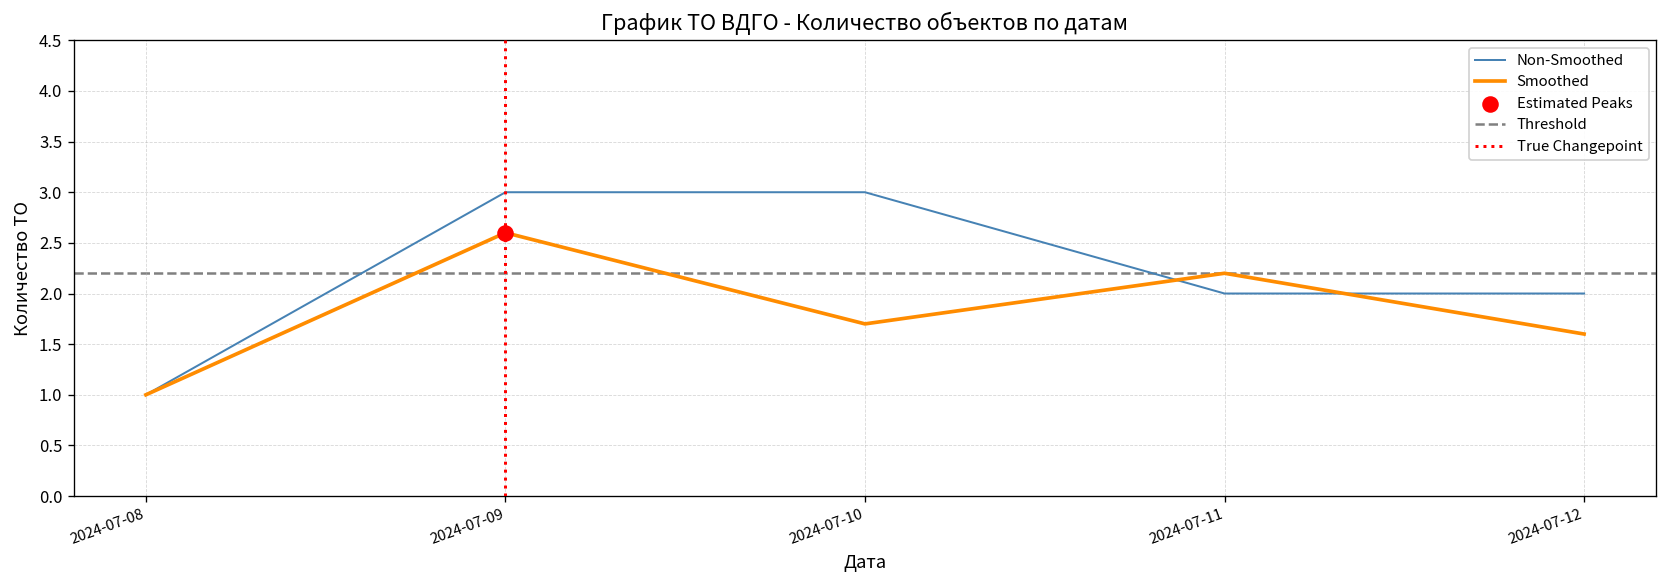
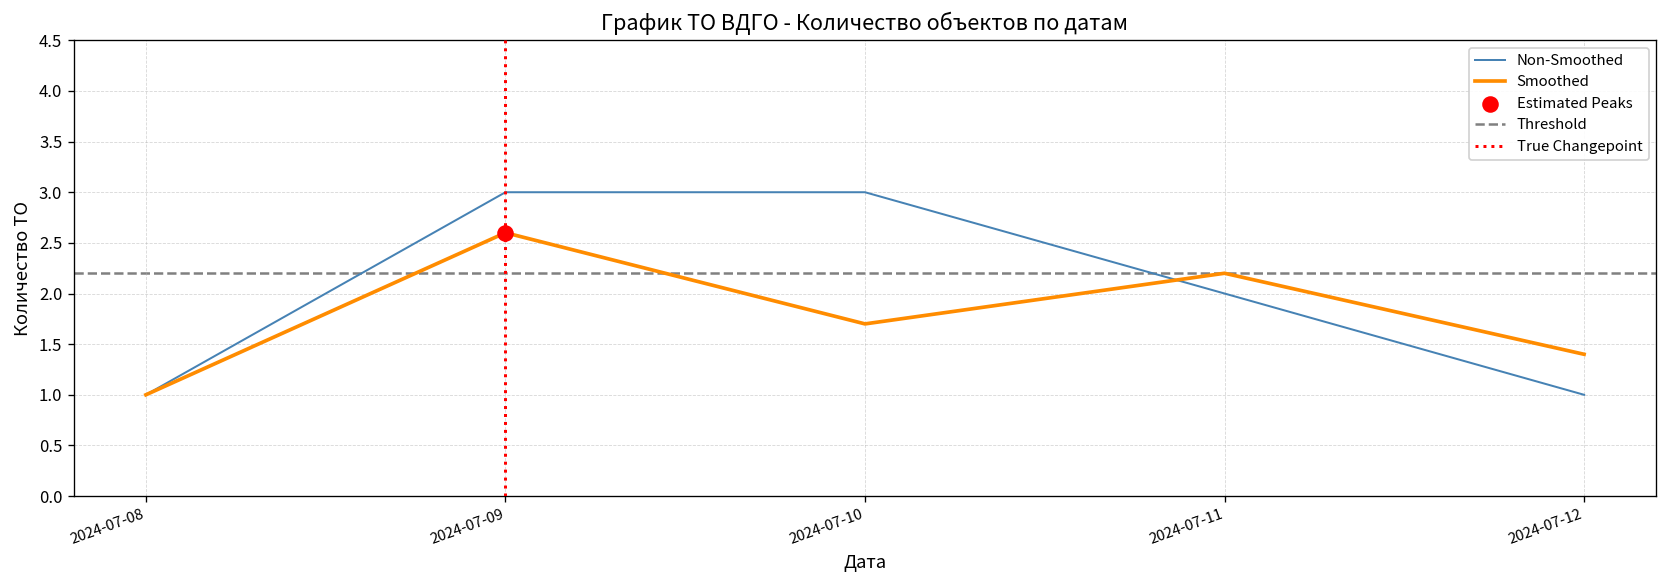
  {
    "Non-Smoothed": {
      "2024-07-09": 3,
      "2024-07-10": 3,
      "2024-07-11": 2,
-     "2024-07-12": 2
+     "2024-07-12": 1
    },
    "Smoothed": {
      "2024-07-10": 1.7,
      "2024-07-11": 2.2,
-     "2024-07-12": 1.6
+     "2024-07-12": 1.4
    }
  }
